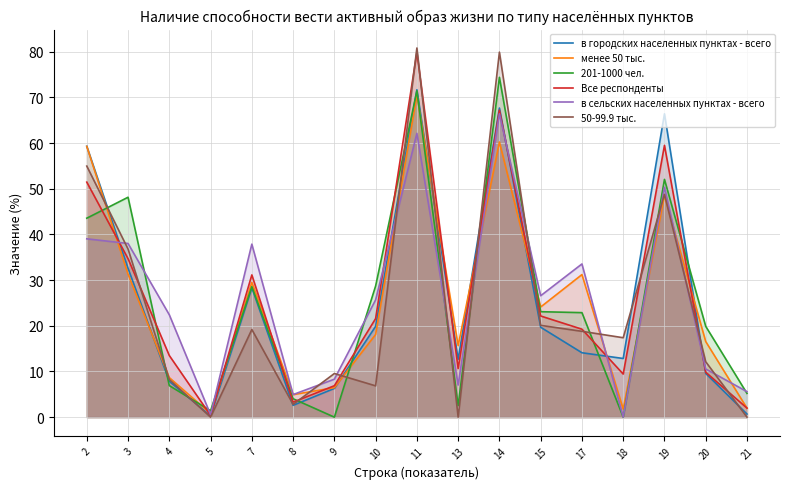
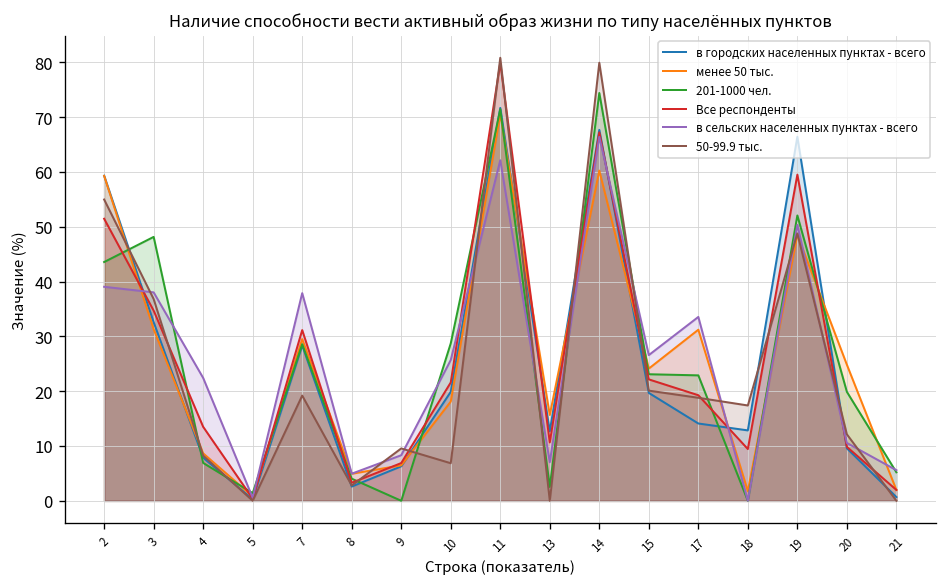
  {
    "в городских населенных пунктах - всего": {
      "3": 33,
      "10": 20,
      "13": 13,
      "17": 14,
      "18": 13,
      "21": 1
    },
    "менее 50 тыс.": {
      "3": 31,
      "7": 29,
      "10": 18,
      "11": 71,
      "13": 16,
      "14": 60,
      "15": 24,
      "17": 31,
      "18": 2,
-     "20": 17
+     "20": 25
    },
    "201-1000 чел.": {
      "2": 44,
      "3": 48,
      "4": 7,
      "5": 1,
      "8": 4,
      "9": 0,
      "10": 29,
      "13": 3,
      "14": 74,
      "15": 23,
      "17": 23,
      "19": 52,
      "20": 20
    },
    "Все респонденты": {
      "2": 51,
      "3": 35,
      "4": 13,
      "7": 31,
      "10": 22,
      "11": 80,
      "13": 11,
      "15": 22,
      "18": 9,
      "19": 59
    },
    "в сельских населенных пунктах - всего": {
      "2": 39,
      "3": 38,
      "4": 22,
      "7": 38,
      "9": 8,
      "10": 26,
      "11": 62,
      "13": 7,
      "14": 66,
      "15": 27,
      "17": 34,
      "19": 50,
      "20": 11
    },
    "50-99.9 тыс.": {
      "2": 55,
      "3": 37,
      "7": 19,
      "9": 10,
      "10": 7,
      "11": 81,
      "13": 0,
      "14": 80,
      "18": 17,
      "20": 12,
      "21": 0
    }
  }
